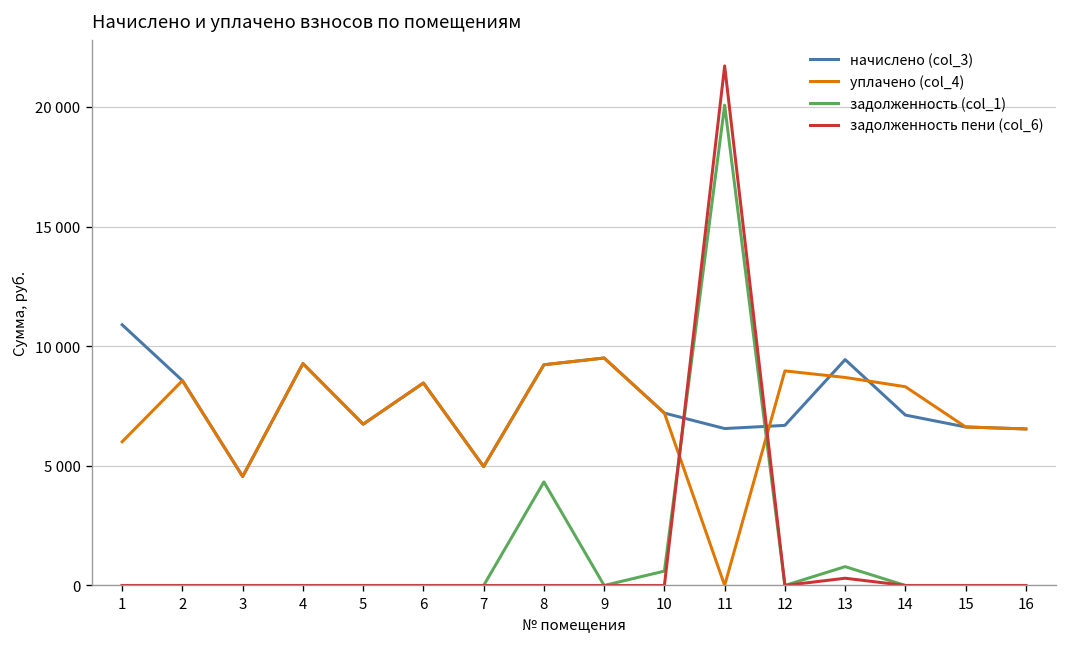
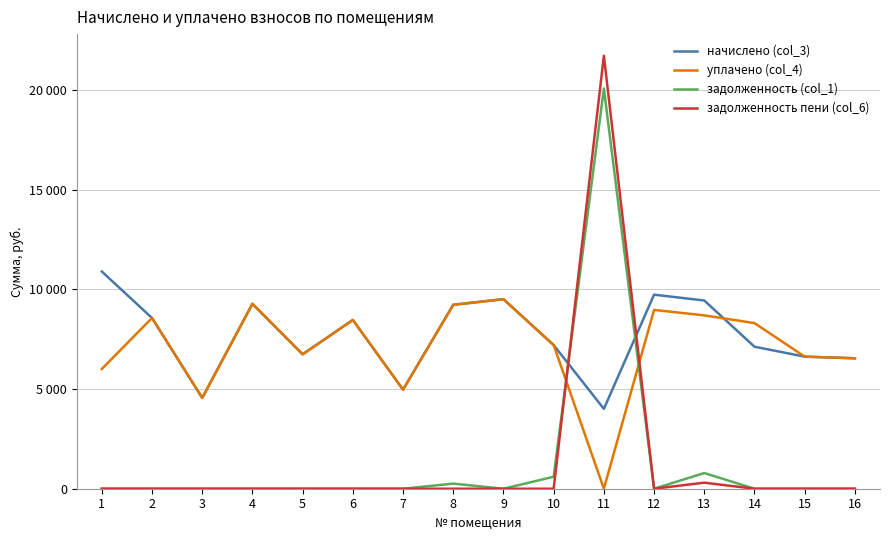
  {
    "начислено (col_3)": {
      "1": 10900,
-     "11": 6600,
-     "12": 6700,
+     "11": 4000,
+     "12": 9700,
      "13": 9400,
      "14": 7100
    },
    "уплачено (col_4)": {
      "1": 6000,
      "11": 0,
      "12": 9000,
      "13": 8700,
      "14": 8300
    },
    "задолженность (col_1)": {
-     "8": 4300,
+     "8": 300,
      "10": 600,
      "11": 20100,
      "13": 800
    },
    "задолженность пени (col_6)": {
      "8": 0,
      "10": 0,
      "11": 21700,
      "13": 300
    }
  }
